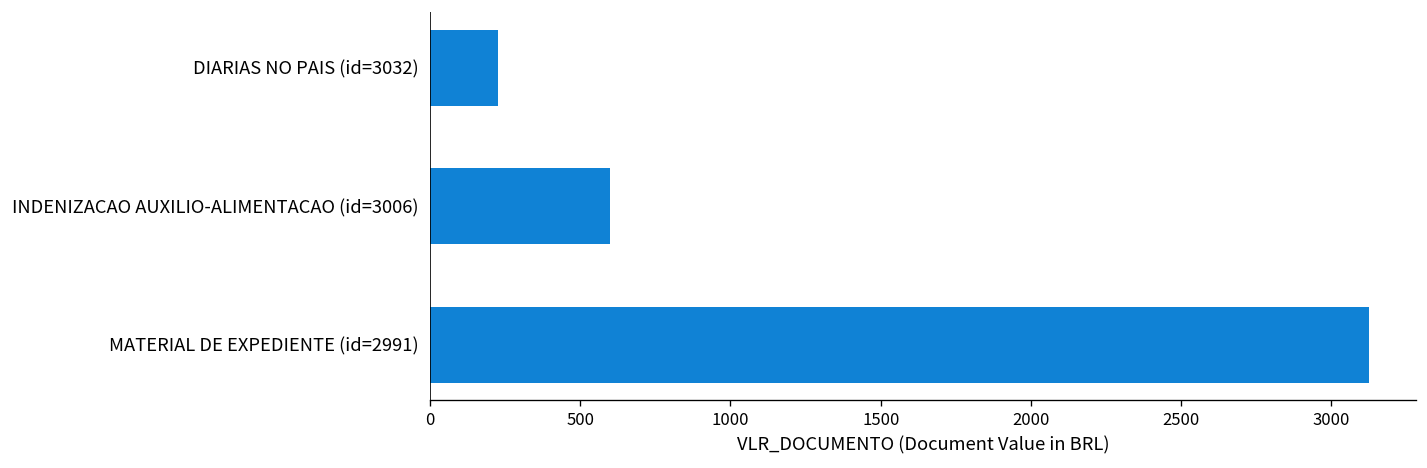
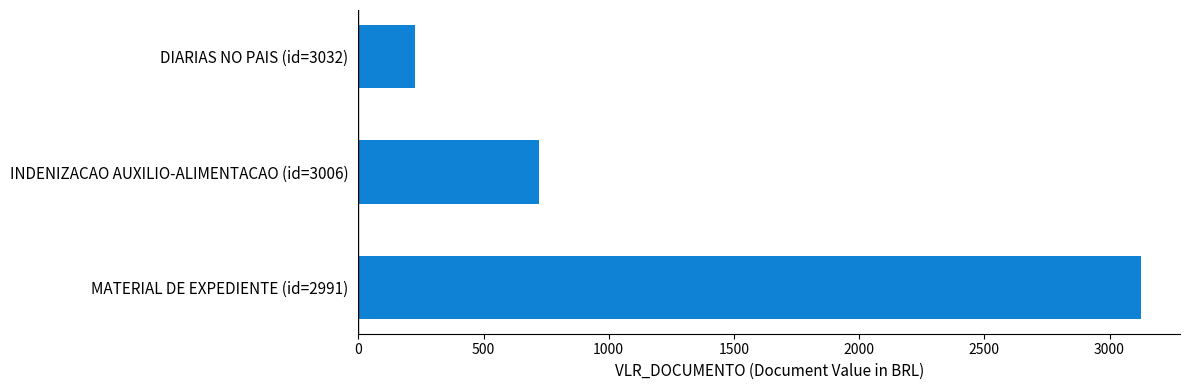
  {
    "DIARIAS NO PAIS (id=3032)": 220,
-   "INDENIZACAO AUXILIO-ALIMENTACAO (id=3006)": 600,
+   "INDENIZACAO AUXILIO-ALIMENTACAO (id=3006)": 720,
    "MATERIAL DE EXPEDIENTE (id=2991)": 3130
  }
